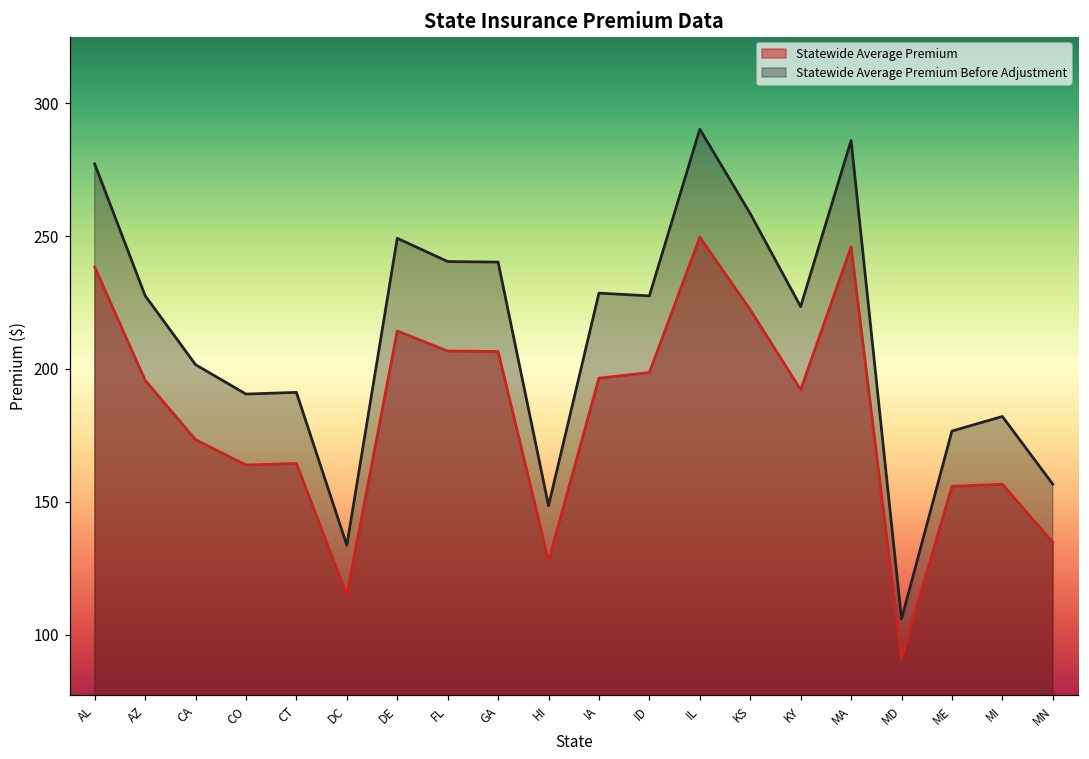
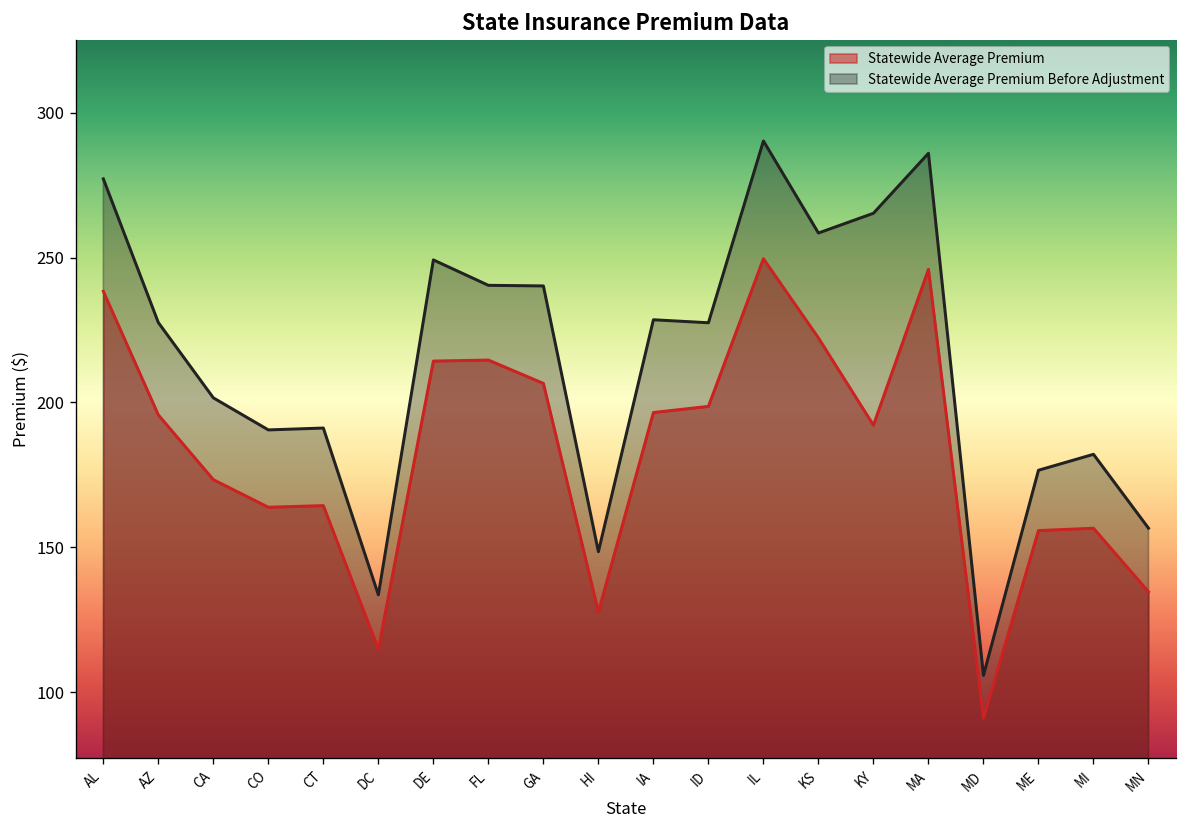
  {
    "Statewide Average Premium": {
      "AL": 238,
      "AZ": 196,
      "CA": 173,
      "CO": 164,
      "CT": 164,
      "DC": 115,
      "DE": 214,
-     "FL": 207,
+     "FL": 215,
      "GA": 207,
      "HI": 128,
      "IA": 197,
      "ID": 199,
      "IL": 250,
      "KS": 222,
      "KY": 192,
      "MA": 246,
      "MD": 91,
      "ME": 156,
      "MI": 157,
      "MN": 135
    },
    "Statewide Average Premium Before Adjustment": {
      "AL": 277,
      "AZ": 228,
      "CA": 202,
      "CO": 191,
      "CT": 191,
      "DC": 134,
      "DE": 249,
      "FL": 240,
      "GA": 240,
      "HI": 149,
      "IA": 229,
      "ID": 228,
      "IL": 290,
      "KS": 258,
-     "KY": 223,
+     "KY": 265,
      "MA": 286,
      "MD": 106,
      "ME": 177,
      "MI": 182,
      "MN": 157
    }
  }
